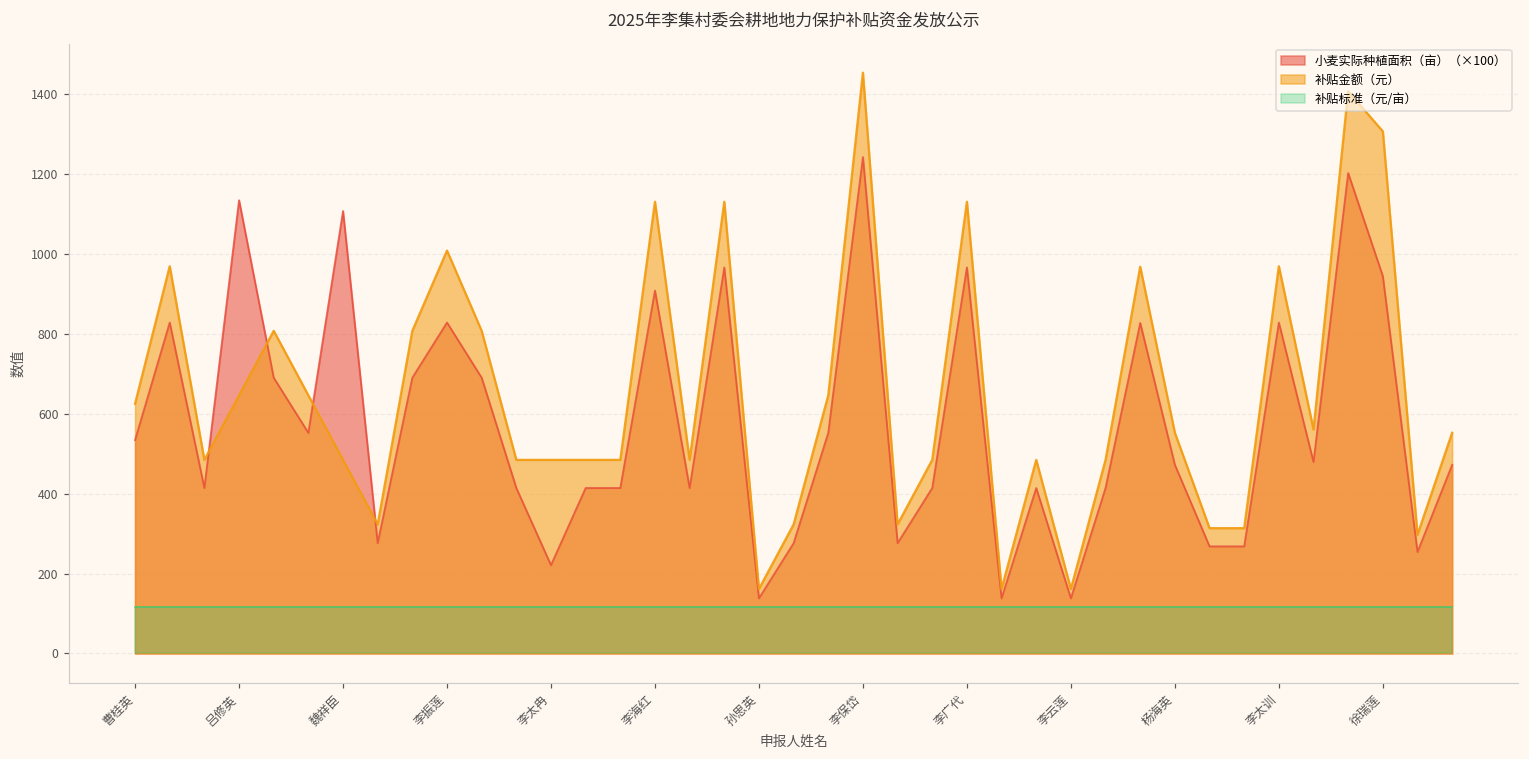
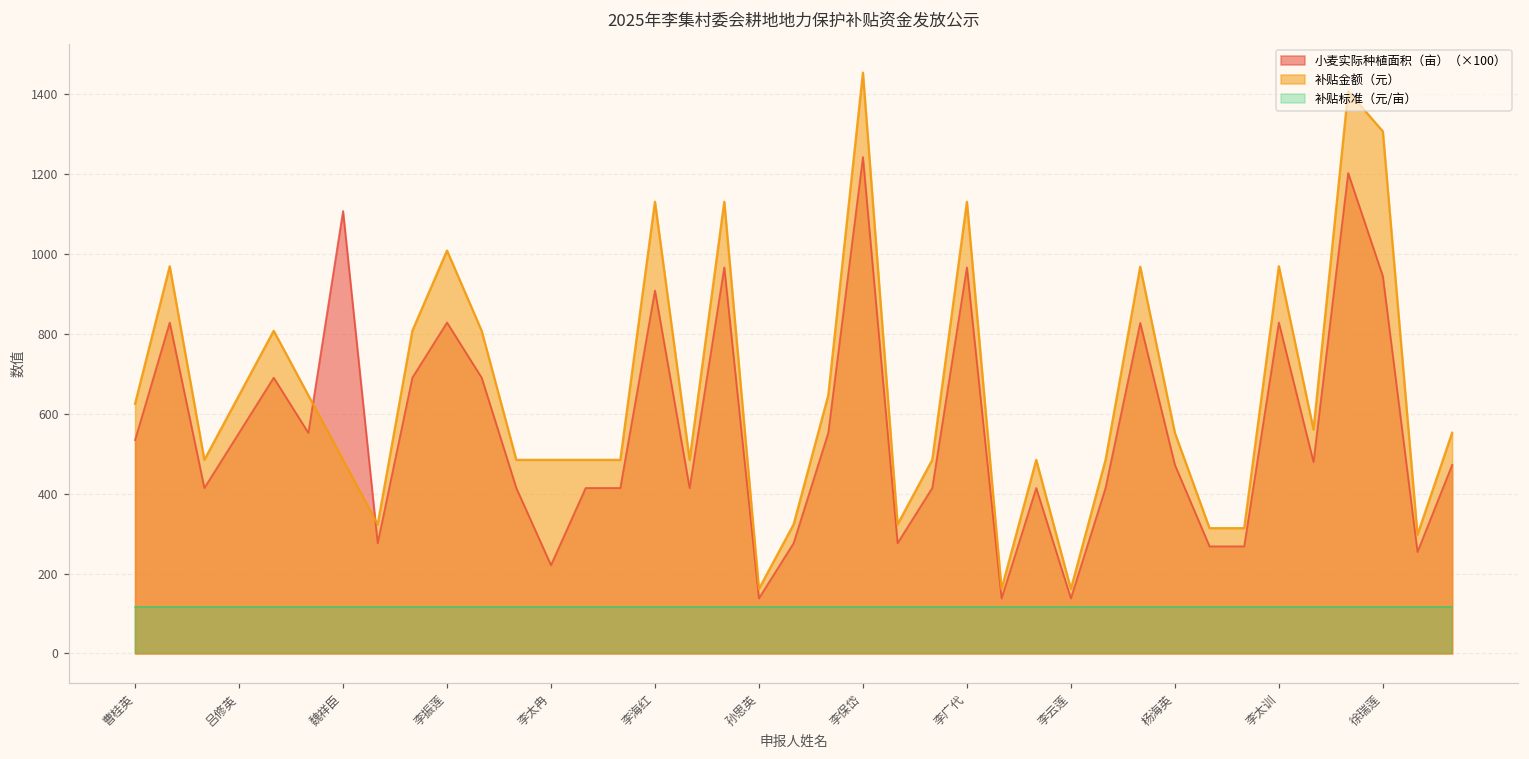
  {
    "小麦实际种植面积（亩）（×100）": {
      "曹桂英": 530,
-     "吕修英": 1130,
+     "吕修英": 550,
      "魏祥臣": 1110,
      "李振莲": 830,
      "李太冉": 220,
      "李海红": 910,
      "孙思英": 140,
      "李保岱": 1240,
      "李广代": 970,
      "李云莲": 140,
      "杨海英": 470,
      "李太训": 830,
      "徐瑞莲": 940
    },
    "补贴金额（元）": {
      "曹桂英": 620,
      "吕修英": 650,
      "魏祥臣": 480,
      "李振莲": 1010,
      "李太冉": 480,
      "李海红": 1130,
      "孙思英": 160,
      "李保岱": 1450,
      "李广代": 1130,
      "李云莲": 160,
      "杨海英": 550,
      "李太训": 970,
      "徐瑞莲": 1310
    },
    "补贴标准（元/亩）": {
      "曹桂英": 120,
      "吕修英": 120,
      "魏祥臣": 120,
      "李振莲": 120,
      "李太冉": 120,
      "李海红": 120,
      "孙思英": 120,
      "李保岱": 120,
      "李广代": 120,
      "李云莲": 120,
      "杨海英": 120,
      "李太训": 120,
      "徐瑞莲": 120
    }
  }
